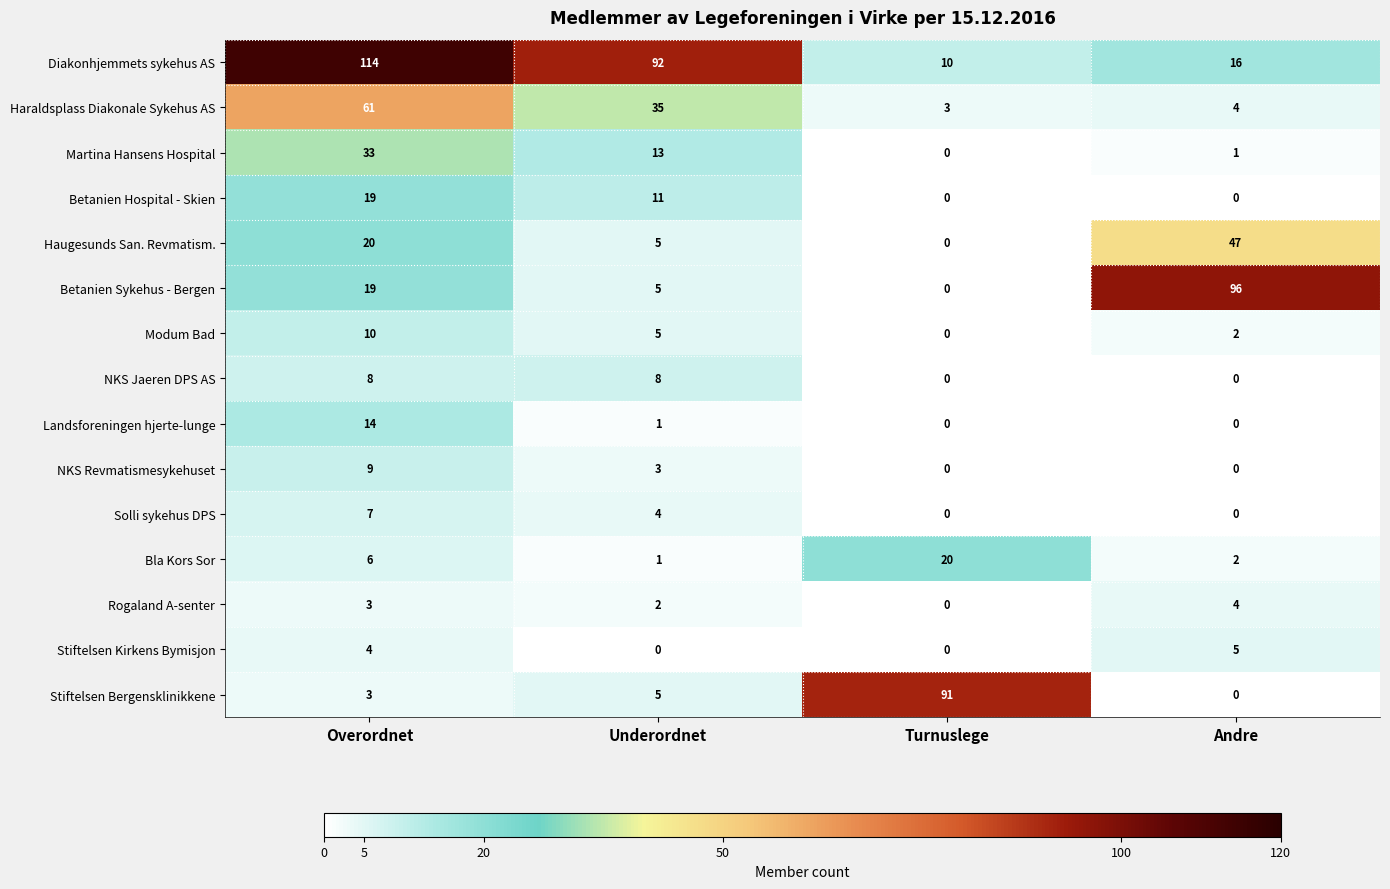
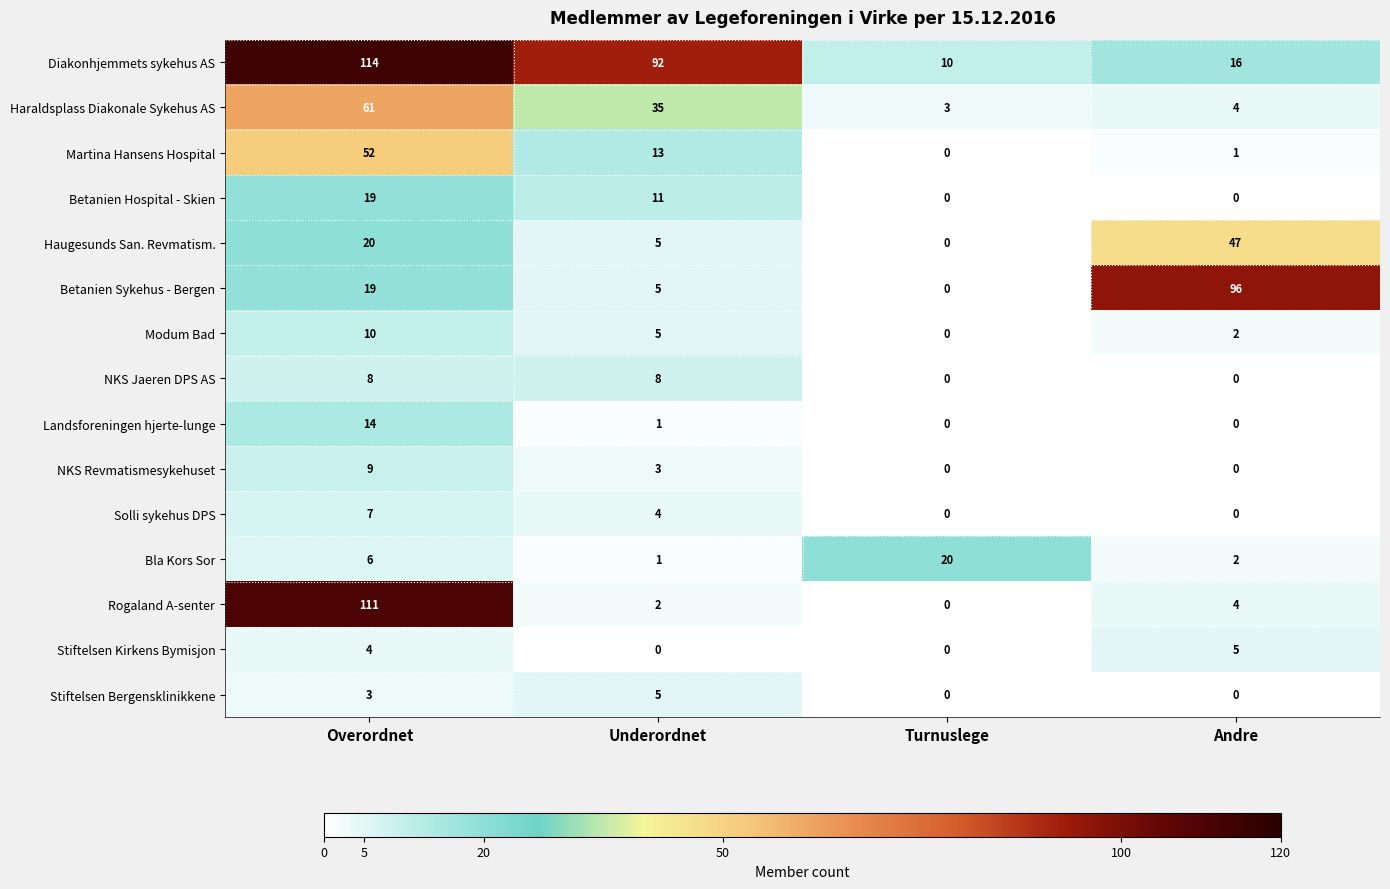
  {
    "Diakonhjemmets sykehus AS": {
      "Overordnet": 114,
      "Underordnet": 92,
      "Turnuslege": 10,
      "Andre": 16
    },
    "Haraldsplass Diakonale Sykehus AS": {
      "Overordnet": 61,
      "Underordnet": 35,
      "Turnuslege": 3,
      "Andre": 4
    },
    "Martina Hansens Hospital": {
-     "Overordnet": 33,
+     "Overordnet": 52,
      "Underordnet": 13,
      "Turnuslege": 0,
      "Andre": 1
    },
    "Betanien Hospital - Skien": {
      "Overordnet": 19,
      "Underordnet": 11,
      "Turnuslege": 0,
      "Andre": 0
    },
    "Haugesunds San. Revmatism.": {
      "Overordnet": 20,
      "Underordnet": 5,
      "Turnuslege": 0,
      "Andre": 47
    },
    "Betanien Sykehus - Bergen": {
      "Overordnet": 19,
      "Underordnet": 5,
      "Turnuslege": 0,
      "Andre": 96
    },
    "Modum Bad": {
      "Overordnet": 10,
      "Underordnet": 5,
      "Turnuslege": 0,
      "Andre": 2
    },
    "NKS Jaeren DPS AS": {
      "Overordnet": 8,
      "Underordnet": 8,
      "Turnuslege": 0,
      "Andre": 0
    },
    "Landsforeningen hjerte-lunge": {
      "Overordnet": 14,
      "Underordnet": 1,
      "Turnuslege": 0,
      "Andre": 0
    },
    "NKS Revmatismesykehuset": {
      "Overordnet": 9,
      "Underordnet": 3,
      "Turnuslege": 0,
      "Andre": 0
    },
    "Solli sykehus DPS": {
      "Overordnet": 7,
      "Underordnet": 4,
      "Turnuslege": 0,
      "Andre": 0
    },
    "Bla Kors Sor": {
      "Overordnet": 6,
      "Underordnet": 1,
      "Turnuslege": 20,
      "Andre": 2
    },
    "Rogaland A-senter": {
-     "Overordnet": 3,
+     "Overordnet": 111,
      "Underordnet": 2,
      "Turnuslege": 0,
      "Andre": 4
    },
    "Stiftelsen Kirkens Bymisjon": {
      "Overordnet": 4,
      "Underordnet": 0,
      "Turnuslege": 0,
      "Andre": 5
    },
    "Stiftelsen Bergensklinikkene": {
      "Overordnet": 3,
      "Underordnet": 5,
-     "Turnuslege": 91,
+     "Turnuslege": 0,
      "Andre": 0
    }
  }
